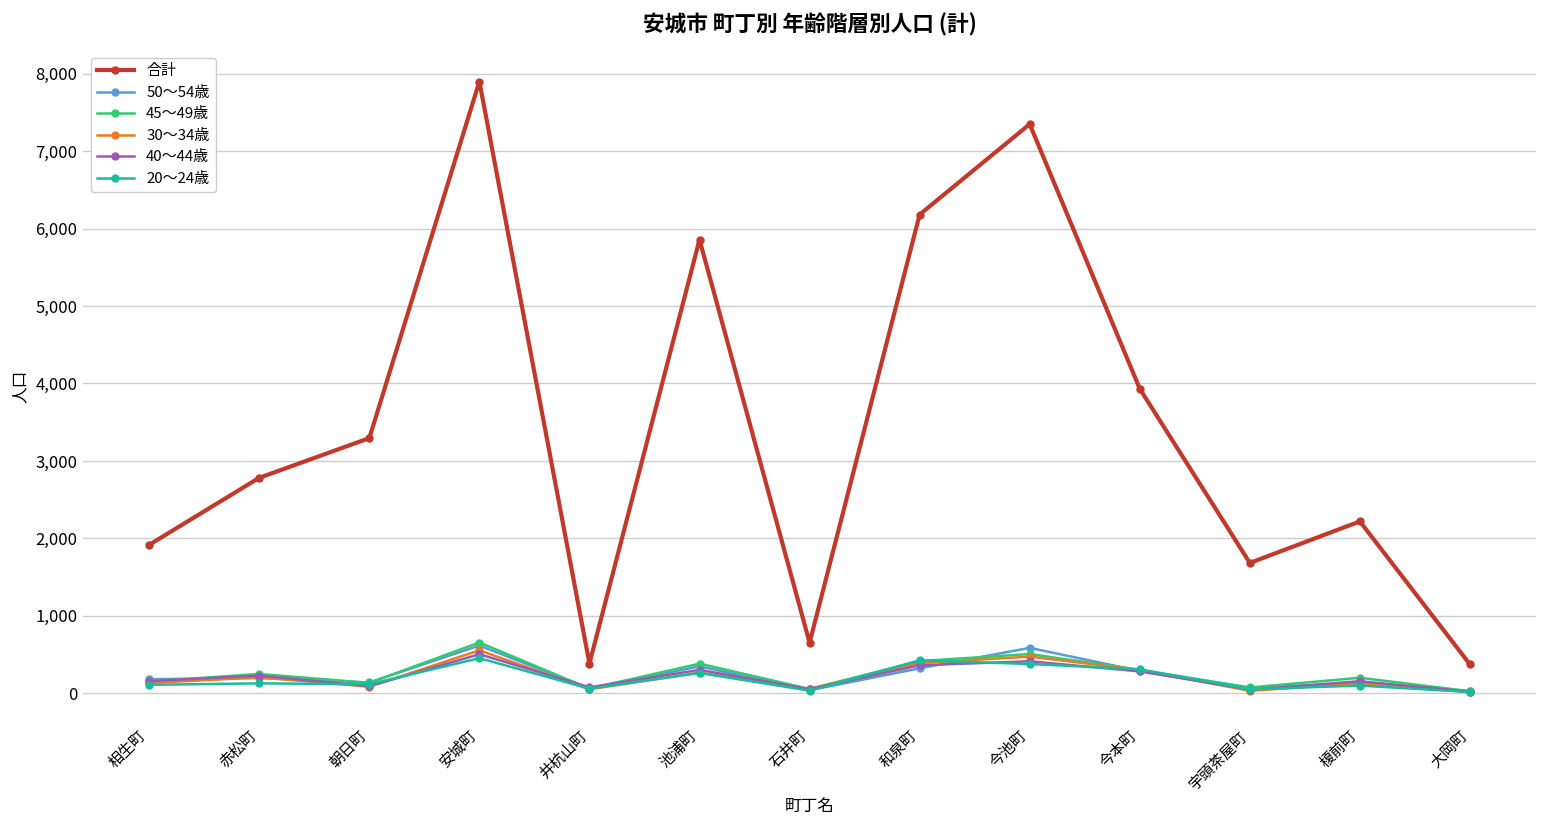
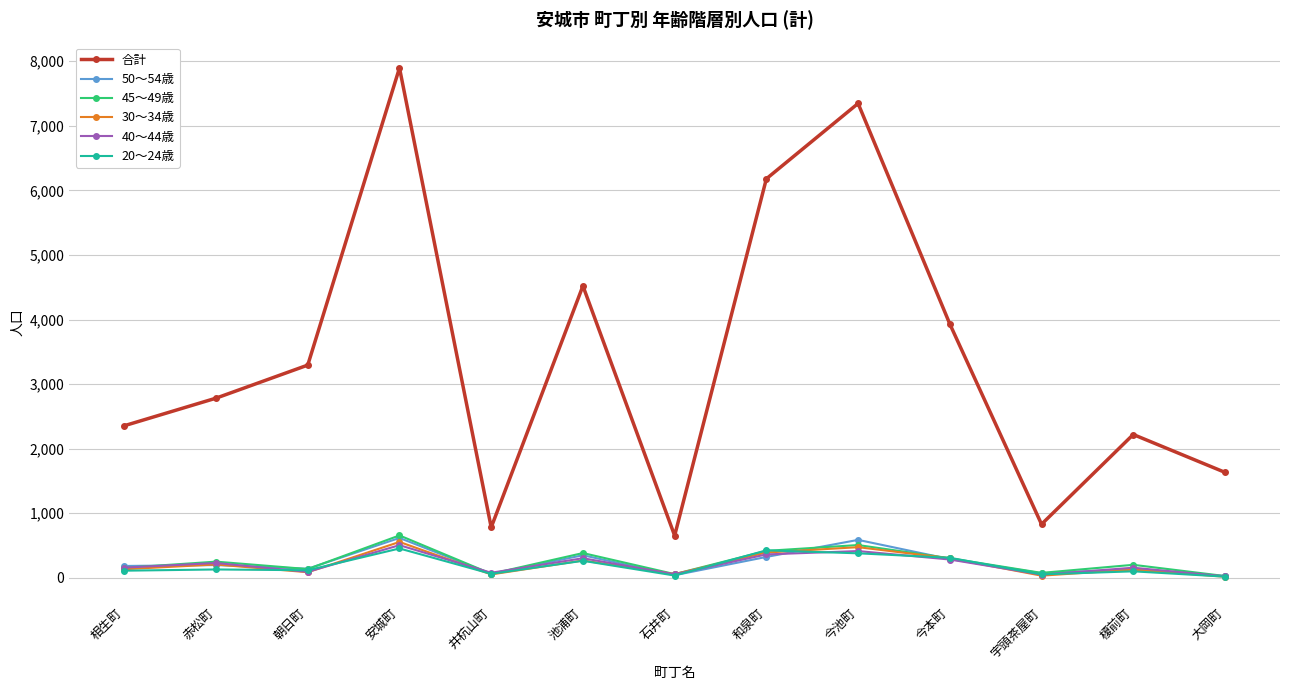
  {
    "合計": {
-     "相生町": "1,900",
+     "相生町": "2,400",
      "赤松町": "2,800",
      "朝日町": "3,300",
      "安城町": "7,900",
-     "井杭山町": "400",
-     "池浦町": "5,900",
+     "井杭山町": "800",
+     "池浦町": "4,500",
      "石井町": "700",
      "和泉町": "6,200",
      "今池町": "7,300",
      "今本町": "3,900",
-     "宇頭茶屋町": "1,700",
+     "宇頭茶屋町": "800",
      "榎前町": "2,200",
-     "大岡町": "400"
+     "大岡町": "1,600"
    },
    "50～54歳": {
      "今池町": "600"
    },
    "30～34歳": {
      "安城町": "600"
    },
    "40～44歳": {
      "安城町": "500"
    }
  }
